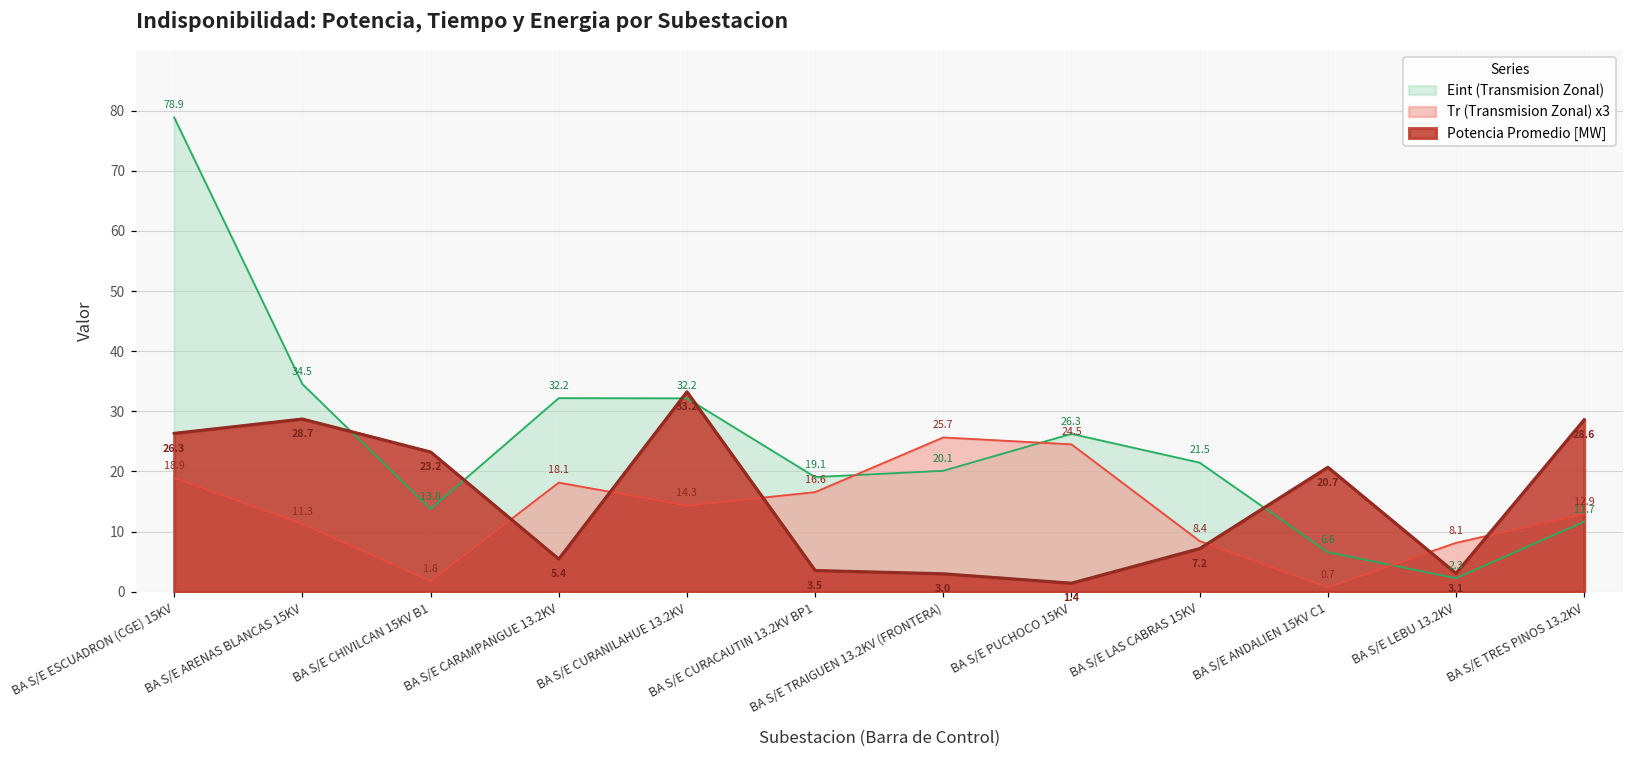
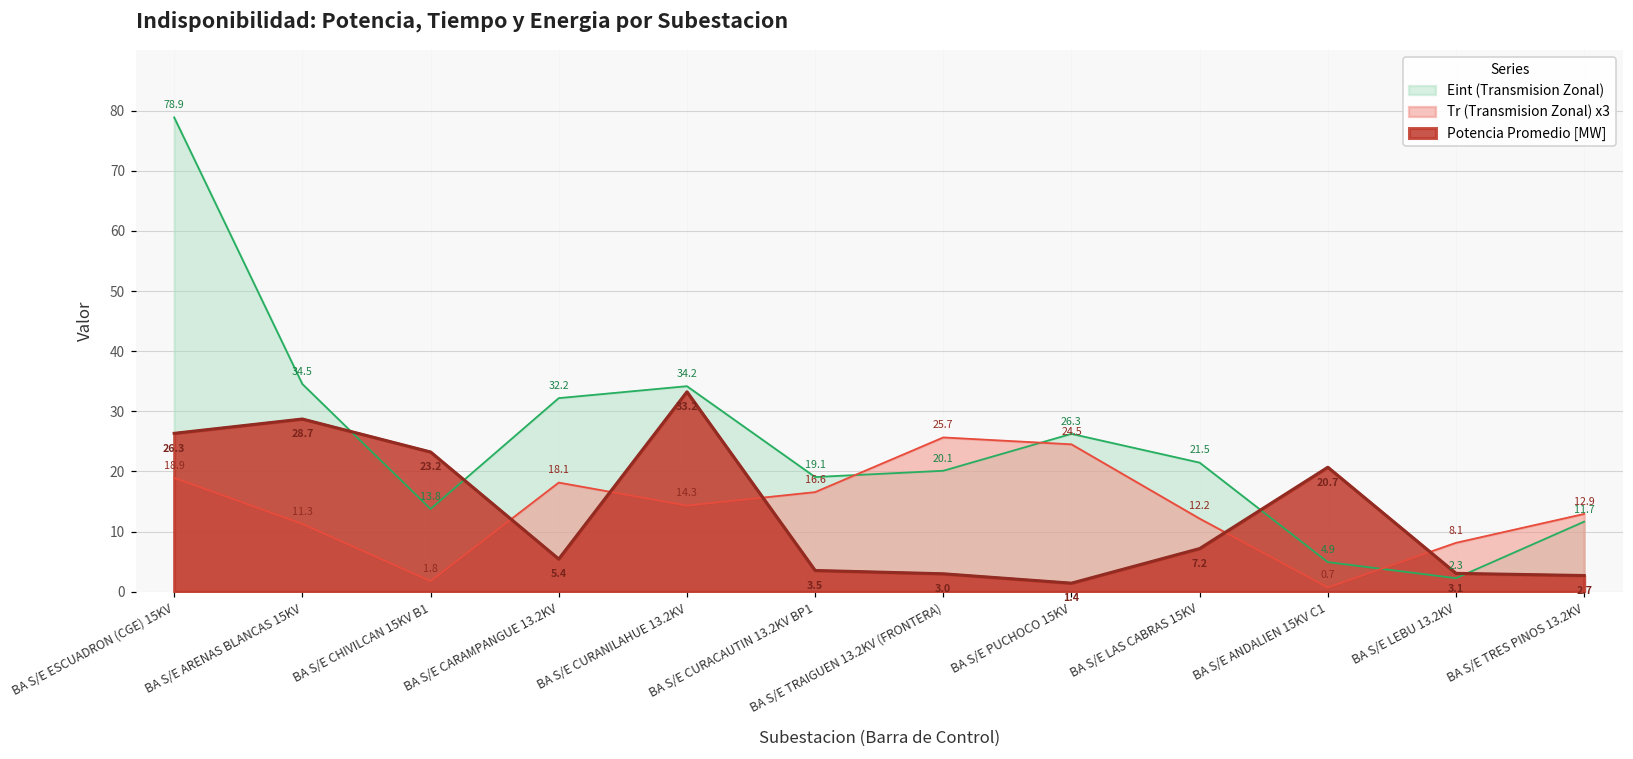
  {
    "Eint (Transmision Zonal)": {
      "BA S/E ESCUADRON (CGE) 15KV": 78.9,
      "BA S/E ARENAS BLANCAS 15KV": 34.5,
      "BA S/E CHIVILCAN 15KV B1": 13.8,
      "BA S/E CARAMPANGUE 13.2KV": 32.2,
-     "BA S/E CURANILAHUE 13.2KV": 32.2,
+     "BA S/E CURANILAHUE 13.2KV": 34.2,
      "BA S/E CURACAUTIN 13.2KV BP1": 19.1,
      "BA S/E TRAIGUEN 13.2KV (FRONTERA)": 20.1,
      "BA S/E PUCHOCO 15KV": 26.3,
      "BA S/E LAS CABRAS 15KV": 21.5,
-     "BA S/E ANDALIEN 15KV C1": 6.6
+     "BA S/E ANDALIEN 15KV C1": 4.9
    },
    "Tr (Transmision Zonal) x3": {
      "BA S/E ESCUADRON (CGE) 15KV": 18.9,
      "BA S/E ARENAS BLANCAS 15KV": 11.3,
      "BA S/E CHIVILCAN 15KV B1": 1.8,
      "BA S/E CARAMPANGUE 13.2KV": 18.1,
      "BA S/E CURANILAHUE 13.2KV": 14.3,
      "BA S/E TRAIGUEN 13.2KV (FRONTERA)": 25.7,
-     "BA S/E LAS CABRAS 15KV": 8.4,
+     "BA S/E LAS CABRAS 15KV": 12.2,
      "BA S/E ANDALIEN 15KV C1": 0.7,
      "BA S/E LEBU 13.2KV": 8.1
    },
    "Potencia Promedio [MW]": {
      "BA S/E ESCUADRON (CGE) 15KV": 26.3,
      "BA S/E ARENAS BLANCAS 15KV": 28.7,
      "BA S/E CHIVILCAN 15KV B1": 23.2,
      "BA S/E CARAMPANGUE 13.2KV": 5.4,
      "BA S/E CURANILAHUE 13.2KV": 33.2,
      "BA S/E CURACAUTIN 13.2KV BP1": 3.5,
      "BA S/E TRAIGUEN 13.2KV (FRONTERA)": 3.0,
      "BA S/E PUCHOCO 15KV": 1.4,
      "BA S/E LAS CABRAS 15KV": 7.2,
      "BA S/E ANDALIEN 15KV C1": 20.7,
      "BA S/E LEBU 13.2KV": 3.1,
-     "BA S/E TRES PINOS 13.2KV": 28.6
+     "BA S/E TRES PINOS 13.2KV": 2.7
    }
  }
